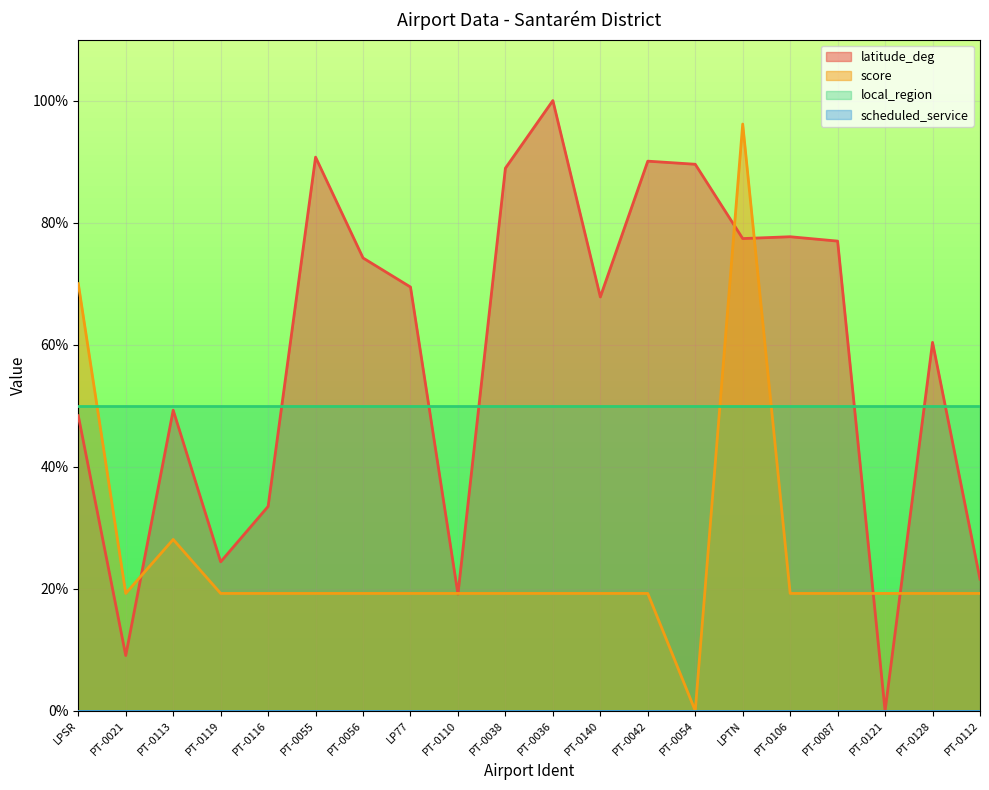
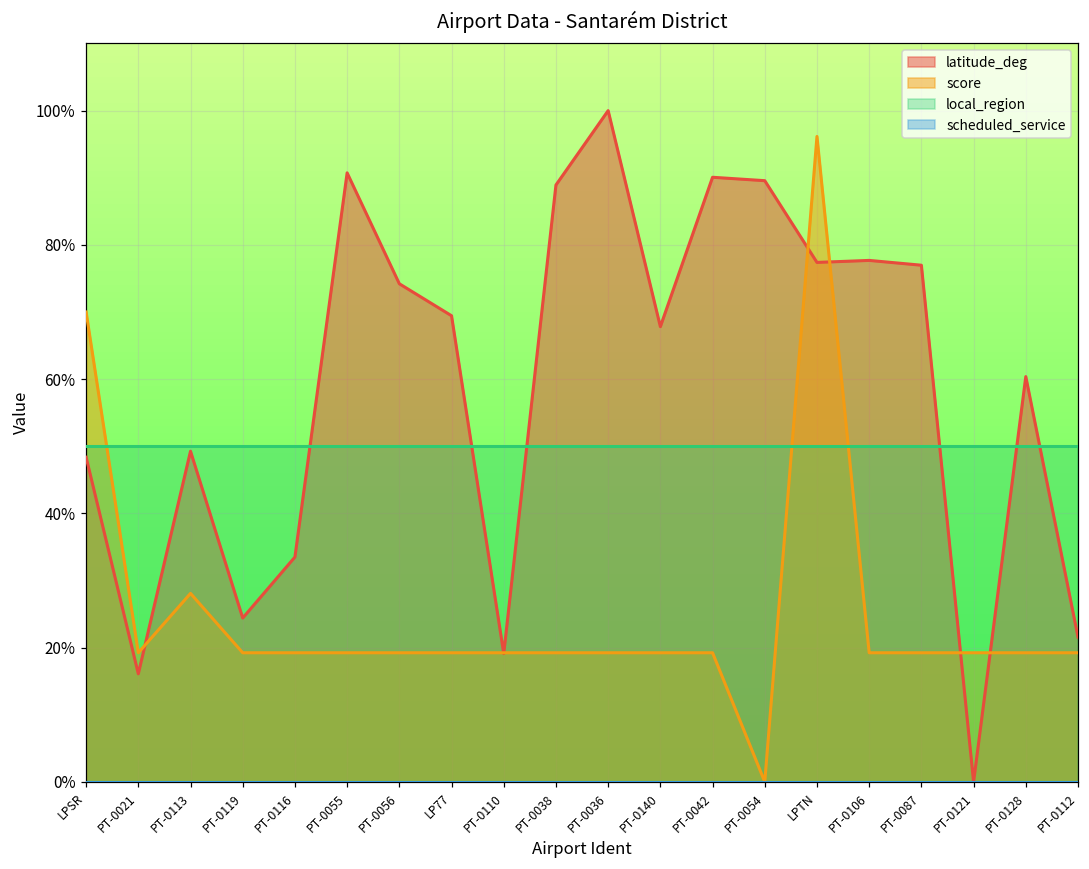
  {
    "latitude_deg": {
      "LPSR": "48%",
-     "PT-0021": "9%",
+     "PT-0021": "16%",
      "PT-0113": "49%",
      "PT-0119": "24%",
      "PT-0116": "33%",
      "PT-0055": "91%",
      "PT-0056": "74%",
      "LP77": "69%",
      "PT-0038": "89%",
      "PT-0036": "100%",
      "PT-0140": "68%",
      "PT-0042": "90%",
      "PT-0054": "90%",
      "LPTN": "77%",
      "PT-0106": "78%",
      "PT-0087": "77%",
      "PT-0128": "60%",
      "PT-0112": "22%"
    },
    "score": {
      "LPSR": "70%",
      "PT-0021": "19%",
      "PT-0113": "28%",
      "PT-0119": "19%",
      "PT-0116": "19%",
      "PT-0055": "19%",
      "PT-0056": "19%",
      "LP77": "19%",
      "PT-0038": "19%",
      "PT-0036": "19%",
      "PT-0140": "19%",
      "PT-0042": "19%",
      "LPTN": "96%",
      "PT-0106": "19%",
      "PT-0087": "19%",
      "PT-0121": "19%",
      "PT-0128": "19%",
      "PT-0112": "19%"
    },
    "local_region": {
      "LPSR": "50%",
      "PT-0021": "50%",
      "PT-0113": "50%",
      "PT-0119": "50%",
      "PT-0116": "50%",
      "PT-0055": "50%",
      "PT-0056": "50%",
      "LP77": "50%",
      "PT-0110": "50%",
      "PT-0038": "50%",
      "PT-0036": "50%",
      "PT-0140": "50%",
      "PT-0042": "50%",
      "PT-0054": "50%",
      "LPTN": "50%",
      "PT-0106": "50%",
      "PT-0087": "50%",
      "PT-0121": "50%",
      "PT-0128": "50%",
      "PT-0112": "50%"
    },
    "scheduled_service": {
      "LPSR": "0%",
      "PT-0021": "0%",
      "PT-0113": "0%",
      "PT-0119": "0%",
      "PT-0116": "0%",
      "PT-0055": "0%",
      "PT-0056": "0%",
      "LP77": "0%",
      "PT-0110": "0%",
      "PT-0038": "0%",
      "PT-0036": "0%",
      "PT-0140": "0%",
      "PT-0042": "0%",
      "LPTN": "0%",
      "PT-0106": "0%",
      "PT-0087": "0%",
      "PT-0128": "0%",
      "PT-0112": "0%"
    }
  }
